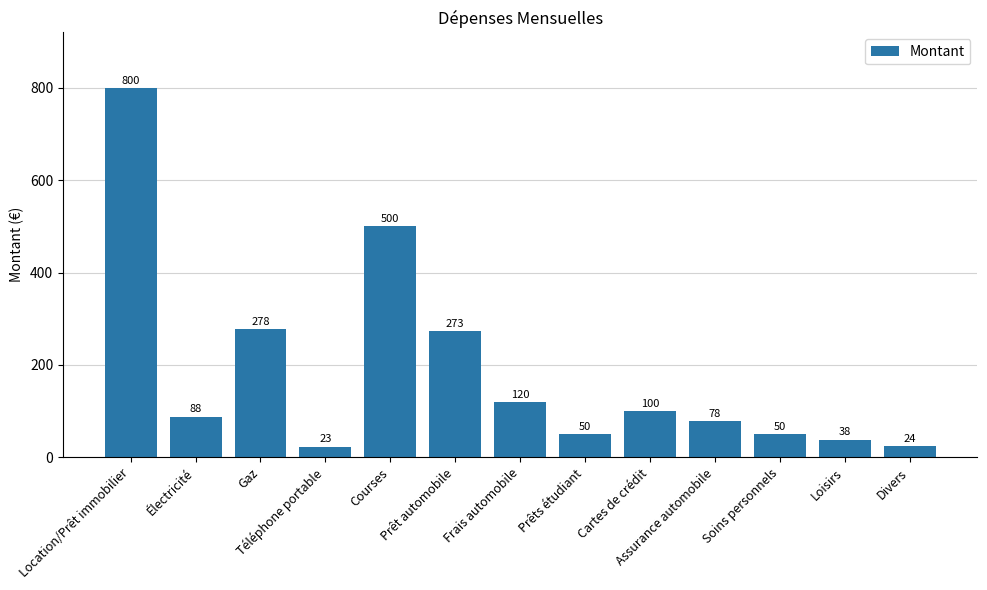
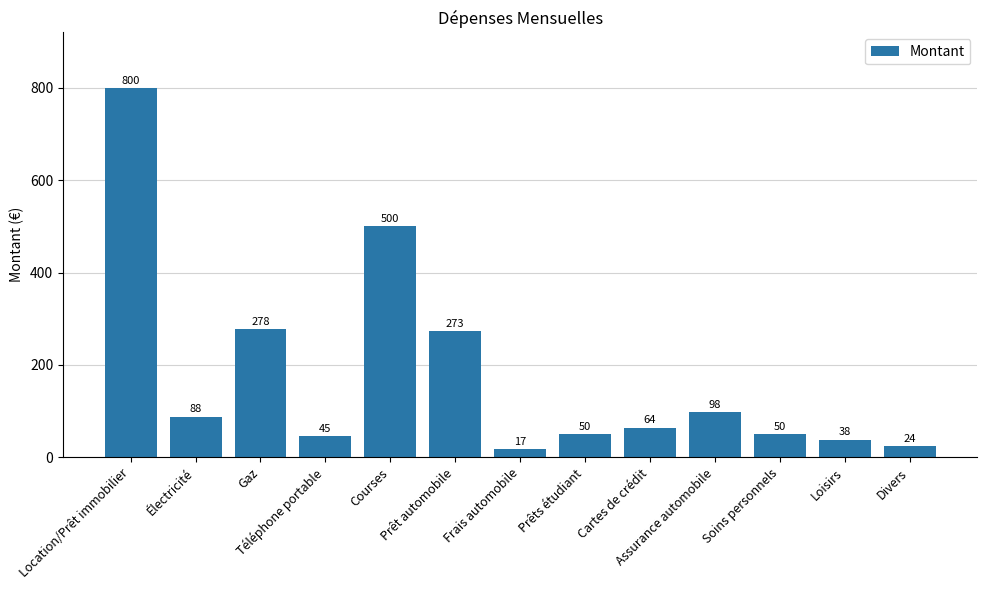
  {
    "Location/Prêt immobilier": 800,
    "Électricité": 88,
    "Gaz": 278,
-   "Téléphone portable": 23,
+   "Téléphone portable": 45,
    "Courses": 500,
    "Prêt automobile": 273,
-   "Frais automobile": 120,
+   "Frais automobile": 17,
    "Prêts étudiant": 50,
-   "Cartes de crédit": 100,
-   "Assurance automobile": 78,
+   "Cartes de crédit": 64,
+   "Assurance automobile": 98,
    "Soins personnels": 50,
    "Loisirs": 38,
    "Divers": 24
  }
